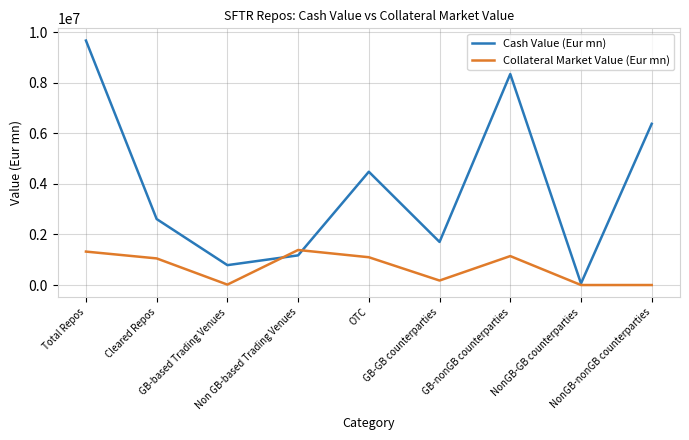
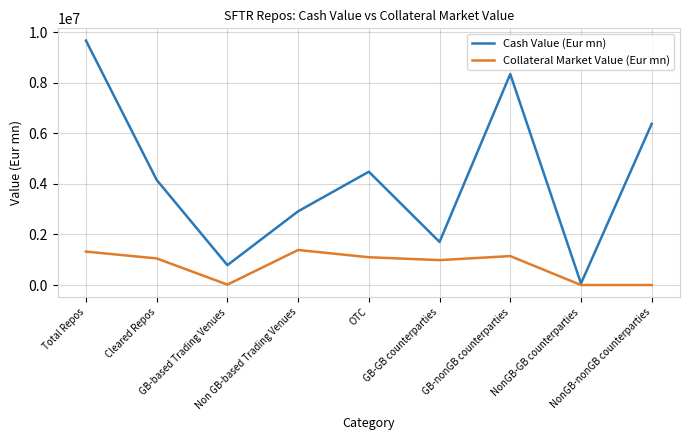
  {
    "Cash Value (Eur mn)": {
      "Total Repos": 9700000,
-     "Cleared Repos": 2600000,
+     "Cleared Repos": 4200000,
      "GB-based Trading Venues": 800000,
-     "Non GB-based Trading Venues": 1200000,
+     "Non GB-based Trading Venues": 2900000,
      "OTC": 4500000,
      "GB-GB counterparties": 1700000,
      "GB-nonGB counterparties": 8400000,
      "NonGB-nonGB counterparties": 6400000
    },
    "Collateral Market Value (Eur mn)": {
      "Total Repos": 1300000,
      "Cleared Repos": 1100000,
      "GB-based Trading Venues": 0,
      "Non GB-based Trading Venues": 1400000,
      "OTC": 1100000,
-     "GB-GB counterparties": 200000,
+     "GB-GB counterparties": 1000000,
      "GB-nonGB counterparties": 1100000,
      "NonGB-nonGB counterparties": 0
    }
  }
